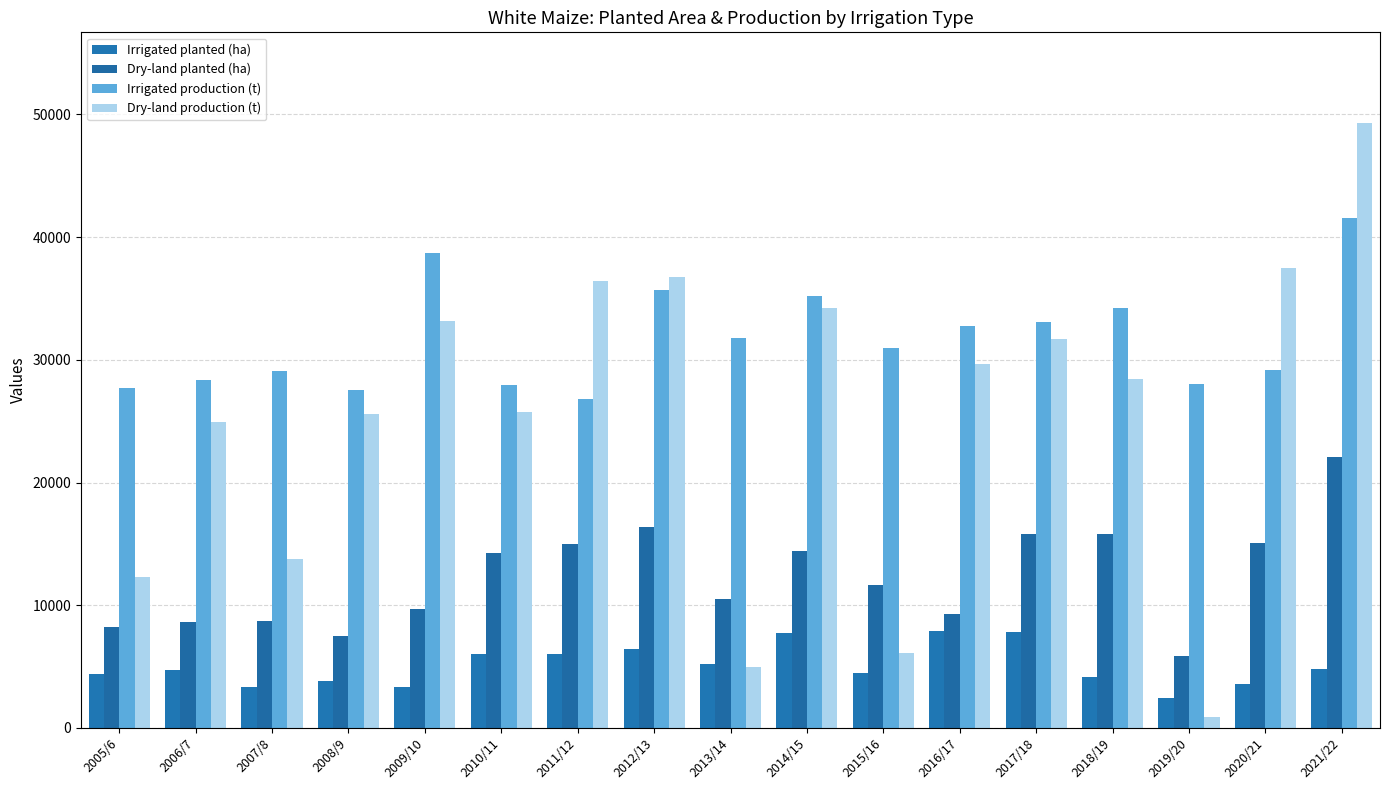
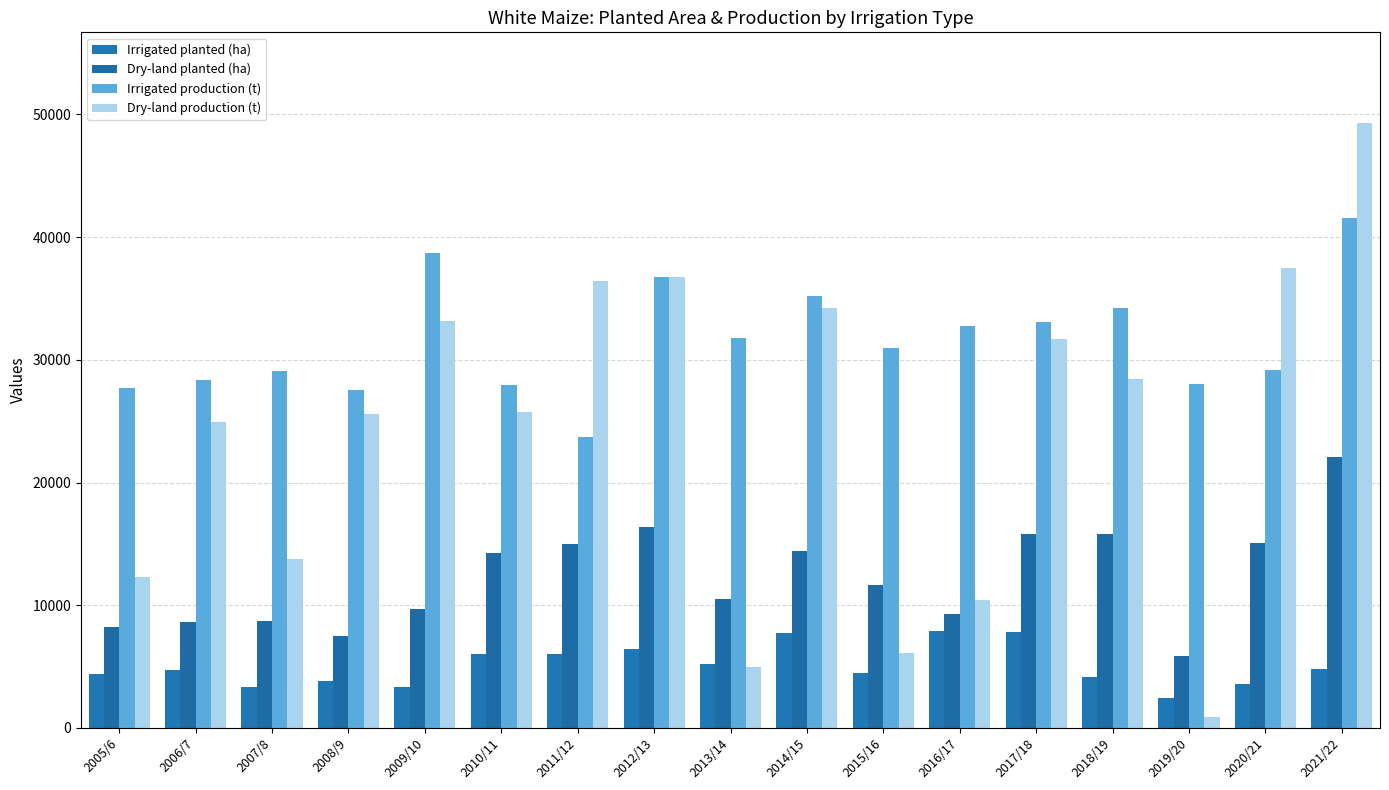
  {
    "Irrigated production (t)": {
      "2005/6": 27700,
      "2006/7": 28400,
      "2007/8": 29100,
      "2008/9": 27500,
      "2009/10": 38700,
      "2010/11": 27900,
-     "2011/12": 26800,
-     "2012/13": 35700,
+     "2011/12": 23700,
+     "2012/13": 36700,
      "2013/14": 31700,
      "2014/15": 35200,
      "2015/16": 31000,
      "2016/17": 32700,
      "2017/18": 33100,
      "2018/19": 34200,
      "2019/20": 28000,
      "2020/21": 29200,
      "2021/22": 41600
    },
    "Dry-land production (t)": {
      "2005/6": 12300,
      "2006/7": 24900,
      "2007/8": 13800,
      "2008/9": 25600,
      "2009/10": 33200,
      "2010/11": 25800,
      "2011/12": 36400,
      "2012/13": 36700,
      "2013/14": 4900,
      "2014/15": 34300,
      "2015/16": 6100,
-     "2016/17": 29700,
+     "2016/17": 10500,
      "2017/18": 31700,
      "2018/19": 28400,
      "2019/20": 900,
      "2020/21": 37500,
      "2021/22": 49300
    }
  }
